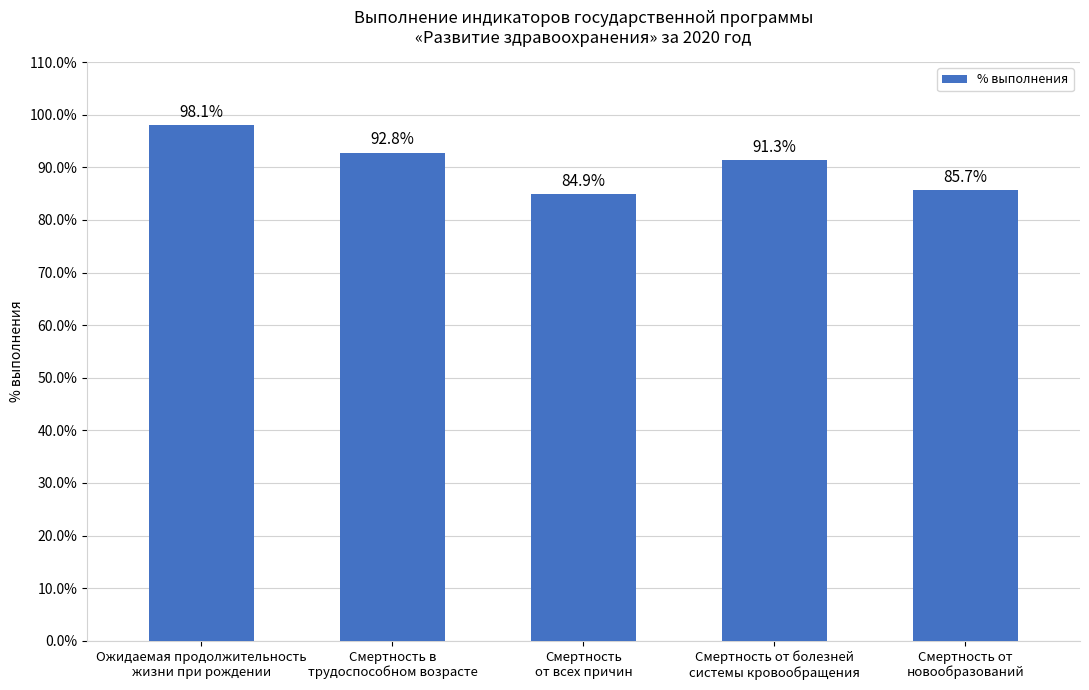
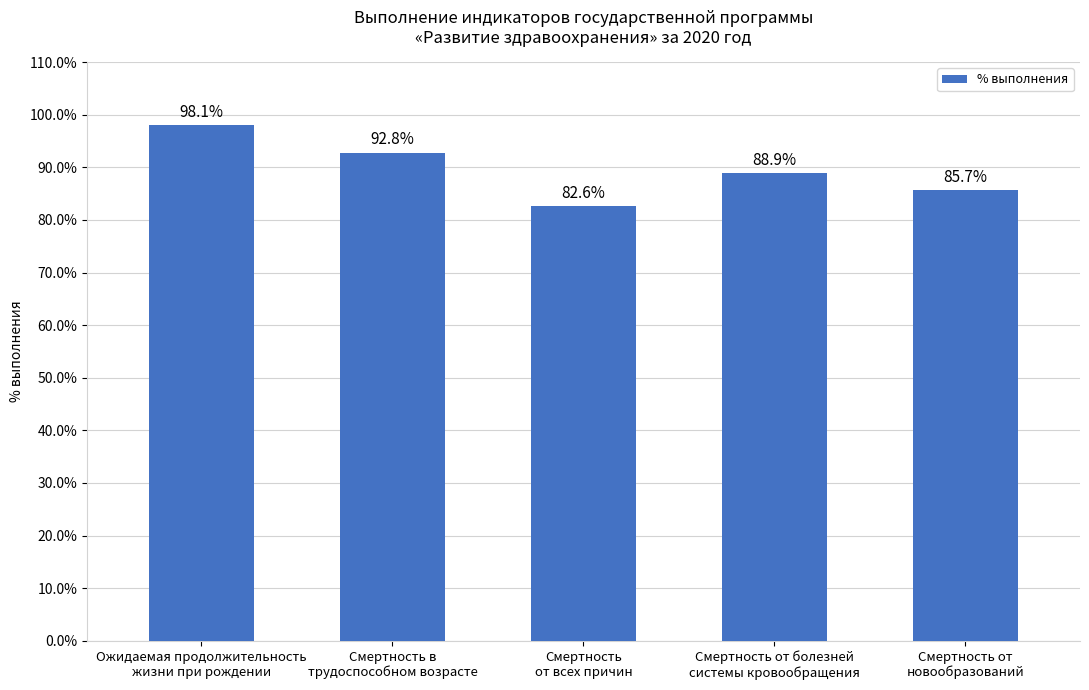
  {
    "Ожидаемая продолжительность жизни при рождении": "98.1%",
    "Смертность в трудоспособном возрасте": "92.8%",
-   "Смертность от всех причин": "84.9%",
-   "Смертность от болезней системы кровообращения": "91.3%",
+   "Смертность от всех причин": "82.6%",
+   "Смертность от болезней системы кровообращения": "88.9%",
    "Смертность от новообразований": "85.7%"
  }
